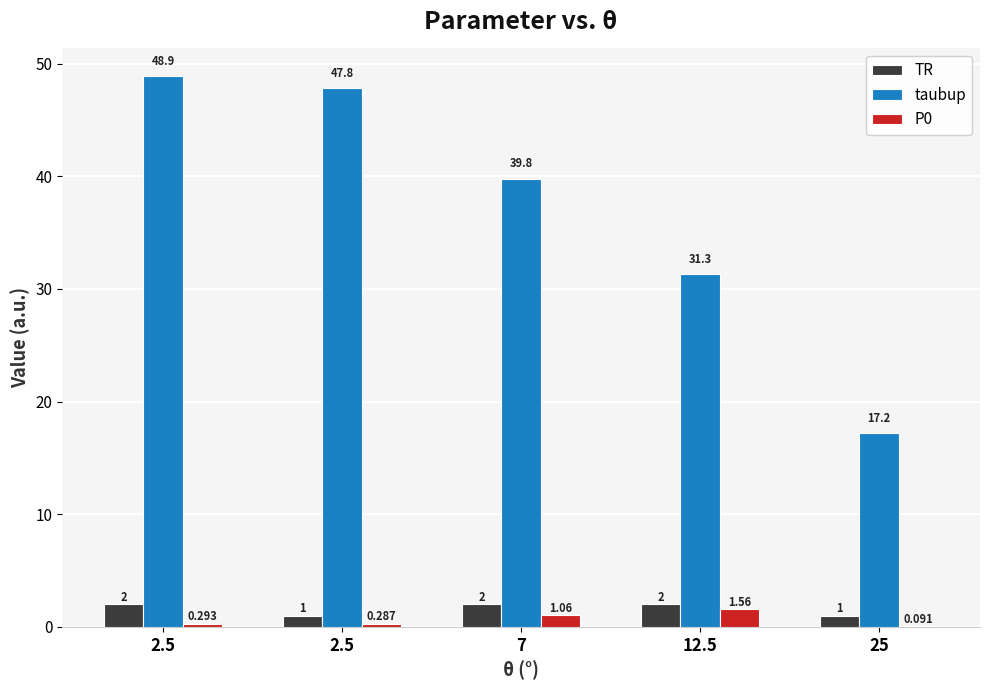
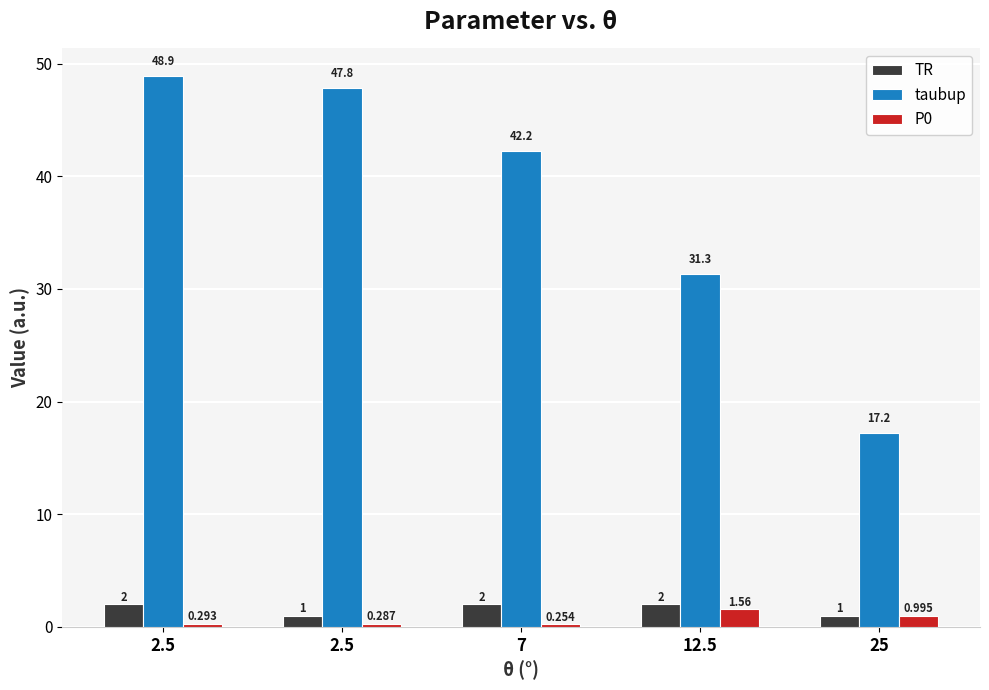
  {
    "TR": {
      "7": 2,
      "12.5": 2,
      "25": 1
    },
    "taubup": {
-     "7": 39.8,
+     "7": 42.2,
      "12.5": 31.3,
      "25": 17.2
    },
    "P0": {
-     "7": 1.06,
+     "7": 0.254,
      "12.5": 1.56,
-     "25": 0.091
+     "25": 0.995
    }
  }
